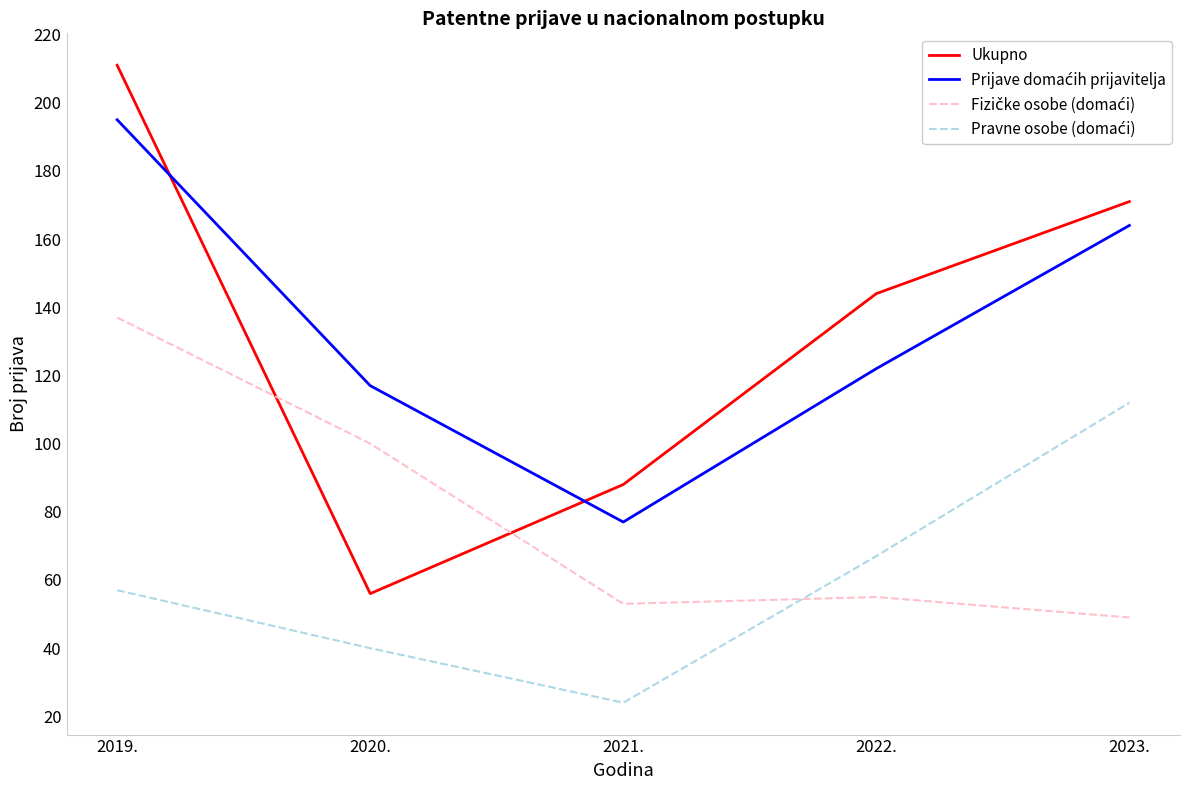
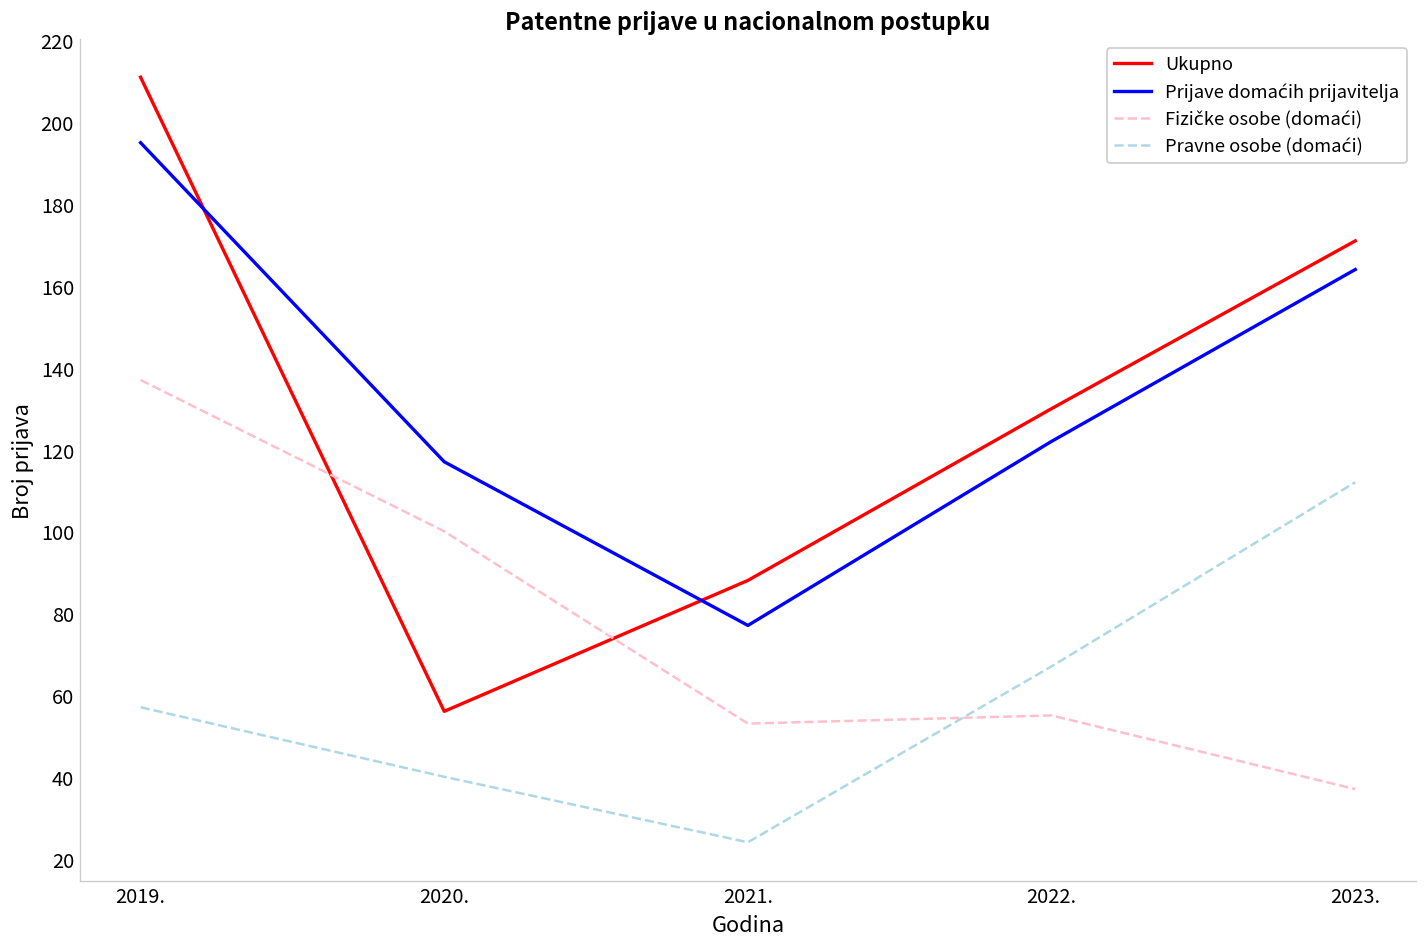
  {
    "Ukupno": {
      "2019.": 211,
      "2020.": 56,
      "2021.": 88,
-     "2022.": 144,
+     "2022.": 130,
      "2023.": 171
    },
    "Prijave domaćih prijavitelja": {
      "2019.": 195,
      "2020.": 117,
      "2021.": 77,
      "2022.": 122,
      "2023.": 164
    },
    "Fizičke osobe (domaći)": {
      "2019.": 137,
      "2020.": 100,
      "2021.": 53,
      "2022.": 55,
-     "2023.": 49
+     "2023.": 37
    },
    "Pravne osobe (domaći)": {
      "2019.": 57,
      "2020.": 40,
      "2021.": 24,
      "2022.": 67,
      "2023.": 112
    }
  }
